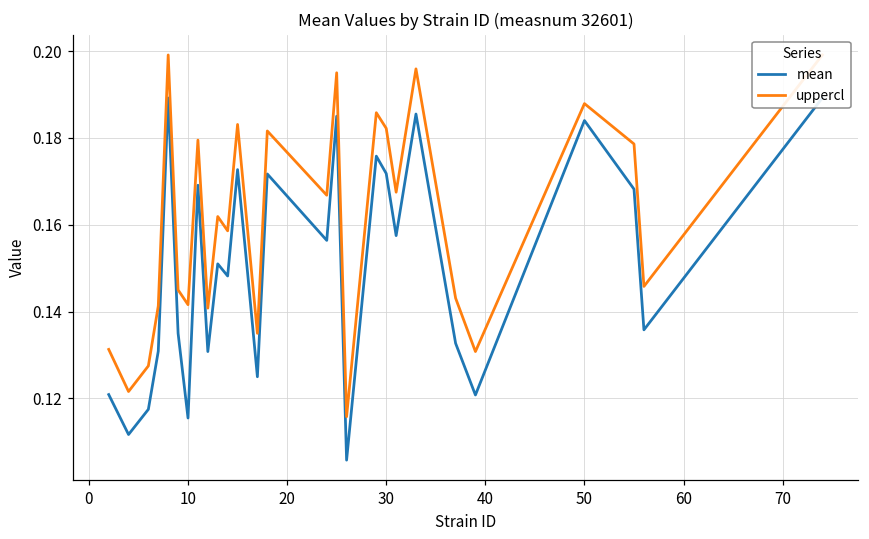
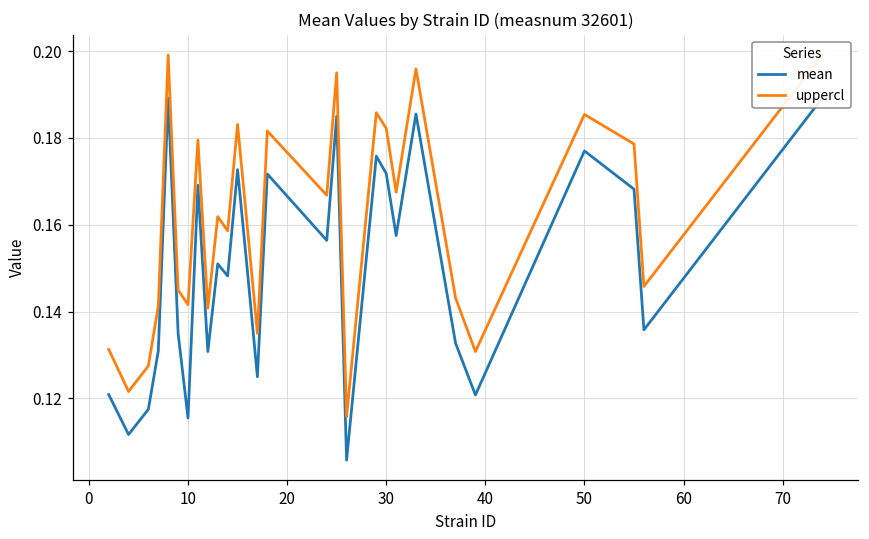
  {
    "mean": {
      "10": 0.116,
      "30": 0.172,
-     "50": 0.184
+     "50": 0.177
    },
    "uppercl": {
      "10": 0.142,
      "30": 0.182,
-     "50": 0.188
+     "50": 0.185
    }
  }
